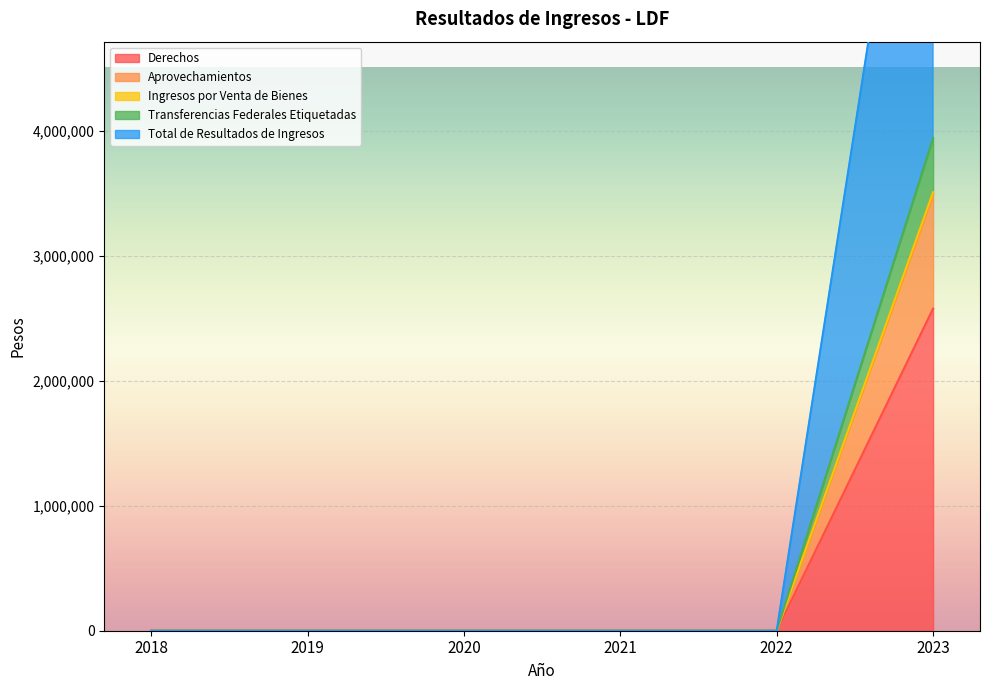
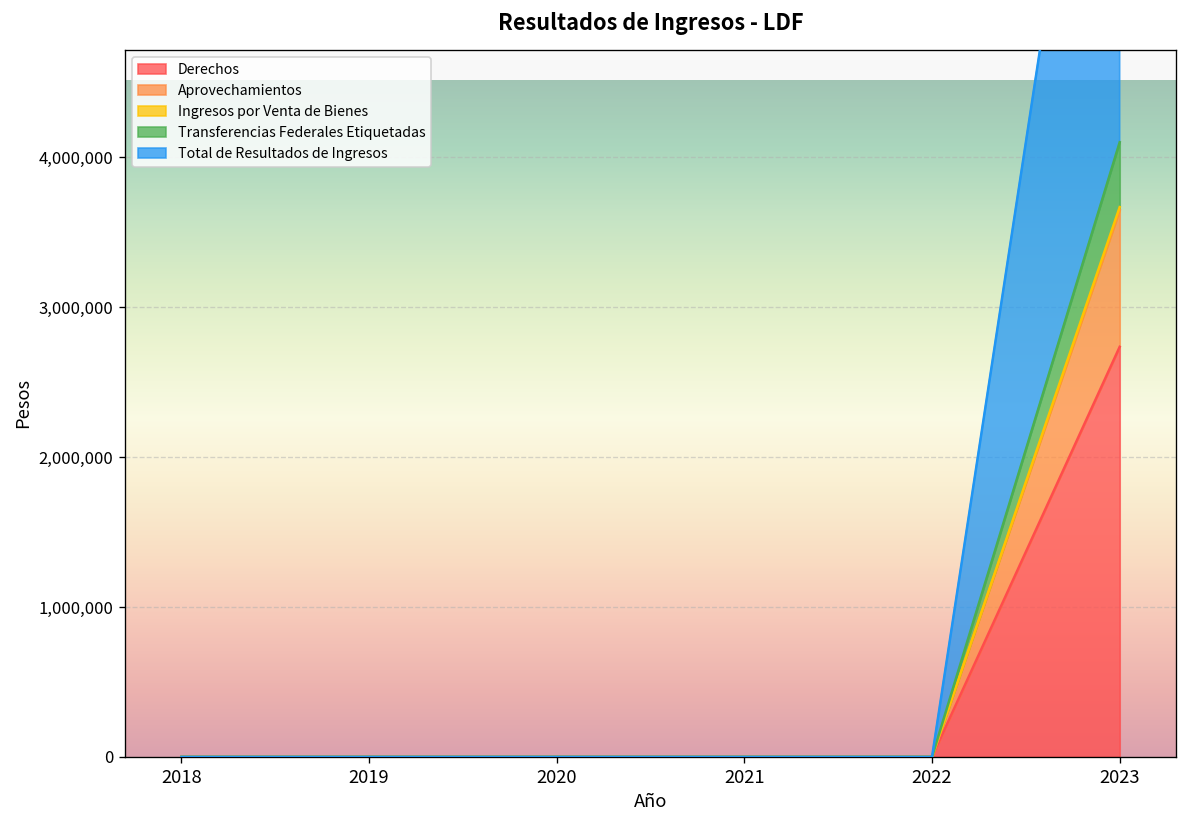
  {
    "Derechos": {
-     "2023": "2,580,000"
+     "2023": "2,740,000"
    },
    "Aprovechamientos": {
      "2023": "910,000"
    },
    "Ingresos por Venta de Bienes": {
      "2023": "20,000"
    },
    "Transferencias Federales Etiquetadas": {
      "2023": "430,000"
    }
  }
